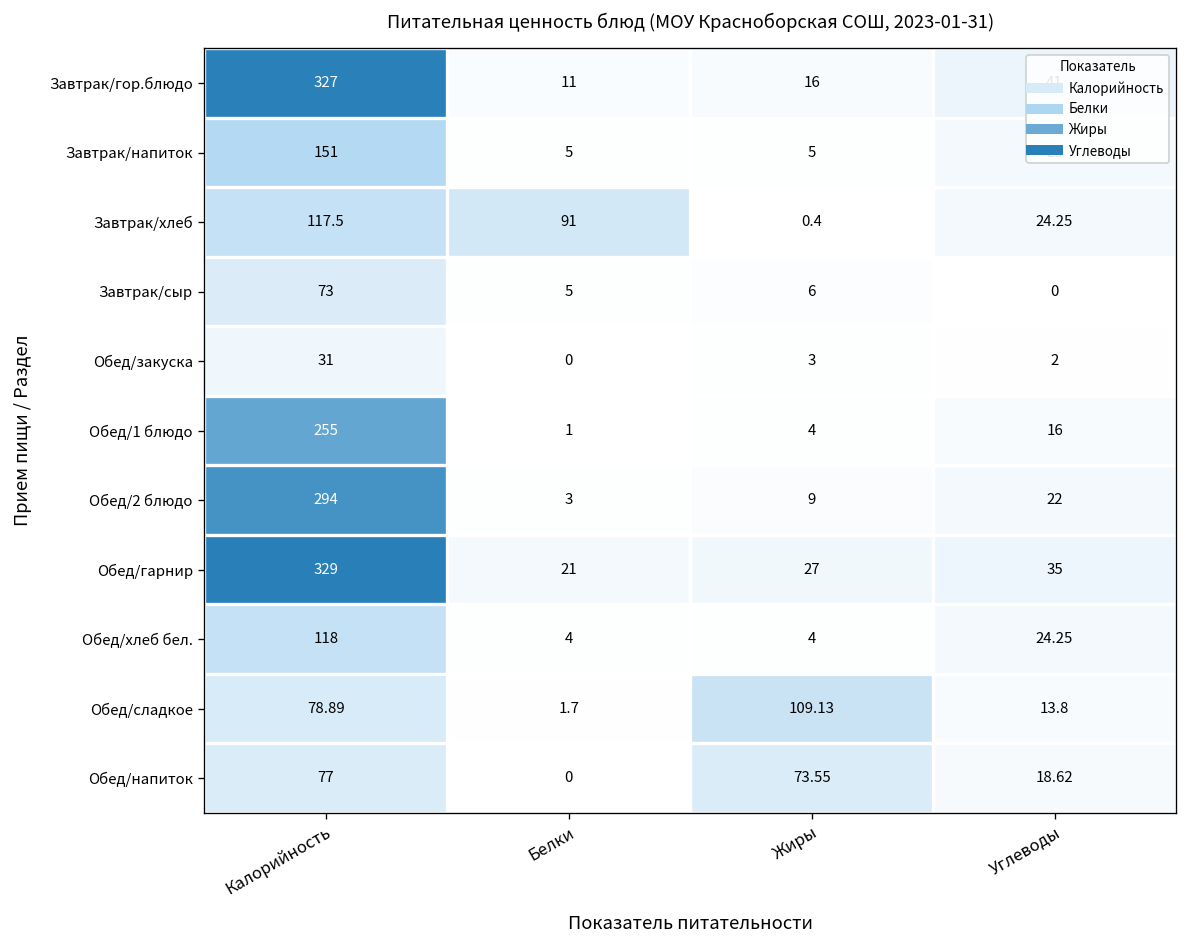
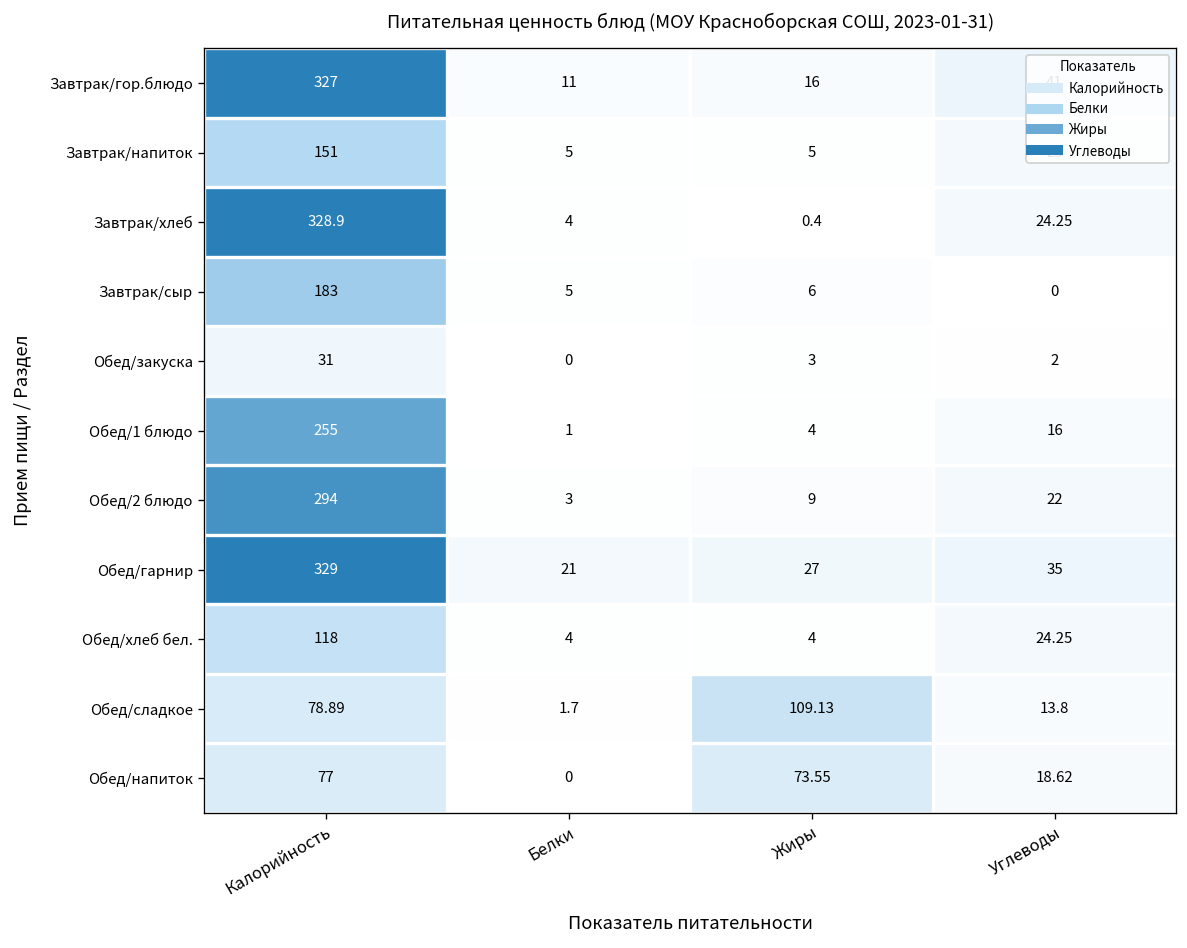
  {
    "Завтрак/гор.блюдо": {
      "Калорийность": 327,
      "Белки": 11,
      "Жиры": 16
    },
    "Завтрак/напиток": {
      "Калорийность": 151,
      "Белки": 5,
      "Жиры": 5
    },
    "Завтрак/хлеб": {
-     "Калорийность": 117.5,
-     "Белки": 91,
+     "Калорийность": 328.9,
+     "Белки": 4,
      "Жиры": 0.4,
      "Углеводы": 24.25
    },
    "Завтрак/сыр": {
-     "Калорийность": 73,
+     "Калорийность": 183,
      "Белки": 5,
      "Жиры": 6,
      "Углеводы": 0
    },
    "Обед/закуска": {
      "Калорийность": 31,
      "Белки": 0,
      "Жиры": 3,
      "Углеводы": 2
    },
    "Обед/1 блюдо": {
      "Калорийность": 255,
      "Белки": 1,
      "Жиры": 4,
      "Углеводы": 16
    },
    "Обед/2 блюдо": {
      "Калорийность": 294,
      "Белки": 3,
      "Жиры": 9,
      "Углеводы": 22
    },
    "Обед/гарнир": {
      "Калорийность": 329,
      "Белки": 21,
      "Жиры": 27,
      "Углеводы": 35
    },
    "Обед/хлеб бел.": {
      "Калорийность": 118,
      "Белки": 4,
      "Жиры": 4,
      "Углеводы": 24.25
    },
    "Обед/сладкое": {
      "Калорийность": 78.89,
      "Белки": 1.7,
      "Жиры": 109.13,
      "Углеводы": 13.8
    },
    "Обед/напиток": {
      "Калорийность": 77,
      "Белки": 0,
      "Жиры": 73.55,
      "Углеводы": 18.62
    }
  }
